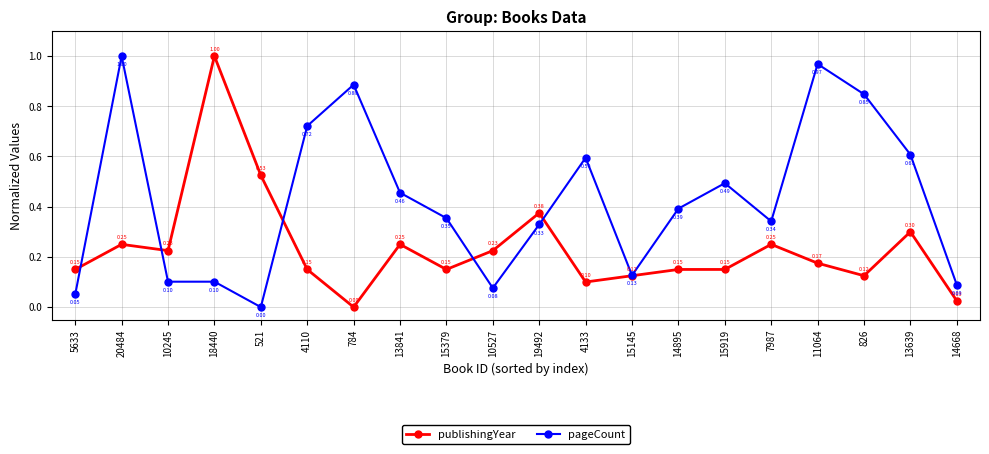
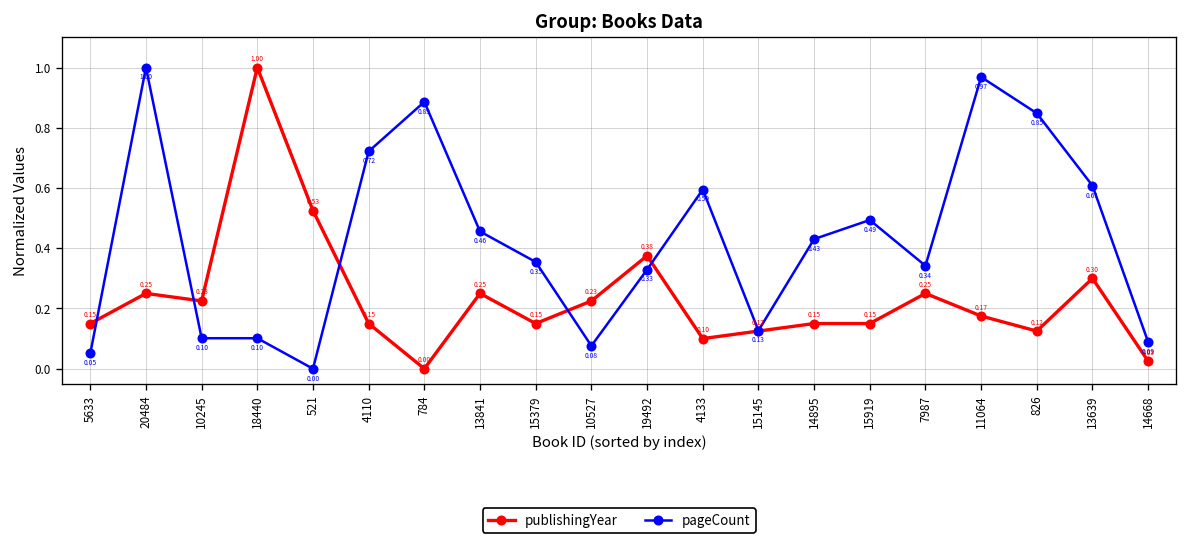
  {
    "publishingYear": {
      "5633": 0.15,
      "20484": 0.25,
      "10245": 0.23,
      "18440": 1.00,
      "521": 0.53,
      "4110": 0.15,
      "784": 0.00,
      "13841": 0.25,
      "15379": 0.15,
      "10527": 0.23,
      "19492": 0.38,
      "4133": 0.10,
      "14895": 0.15,
      "15919": 0.15,
      "7987": 0.25,
      "11064": 0.17,
      "826": 0.12,
      "13639": 0.30
    },
    "pageCount": {
      "5633": 0.05,
      "20484": 1.00,
      "10245": 0.10,
      "18440": 0.10,
      "521": 0.00,
      "4110": 0.72,
      "784": 0.89,
      "13841": 0.46,
      "15379": 0.35,
      "10527": 0.08,
      "19492": 0.33,
      "4133": 0.59,
-     "14895": 0.39,
+     "14895": 0.43,
      "15919": 0.49,
      "7987": 0.34,
      "11064": 0.97,
      "826": 0.85,
      "13639": 0.61
    }
  }
